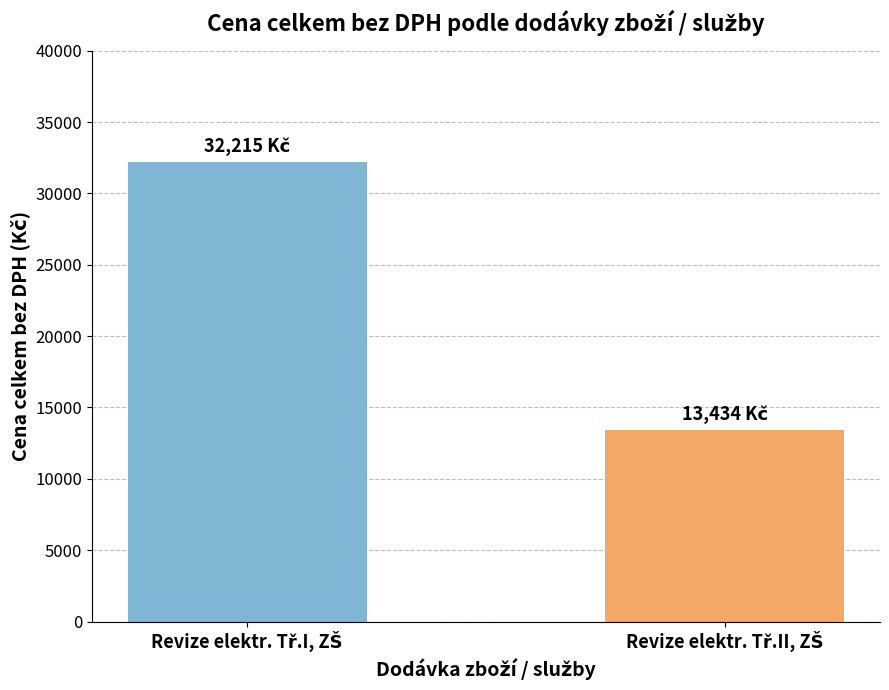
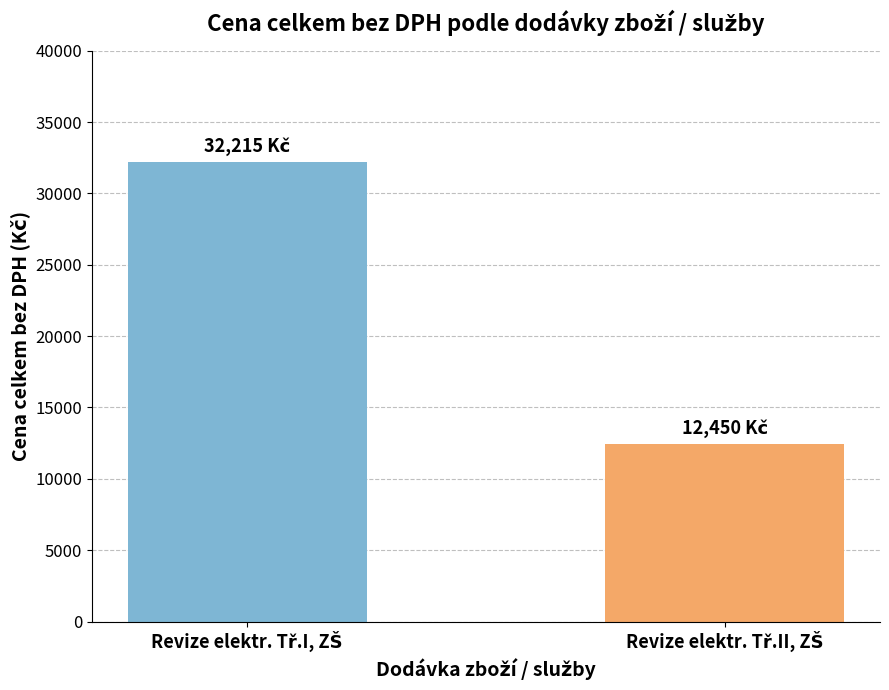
  {
    "Revize elektr. Tř.I, ZŠ": "32,215",
-   "Revize elektr. Tř.II, ZŠ": "13,434"
+   "Revize elektr. Tř.II, ZŠ": "12,450"
  }
